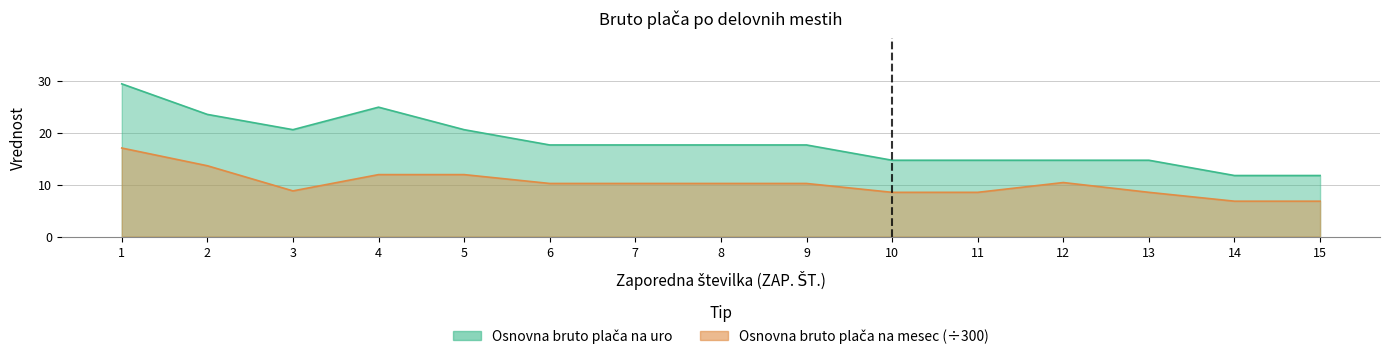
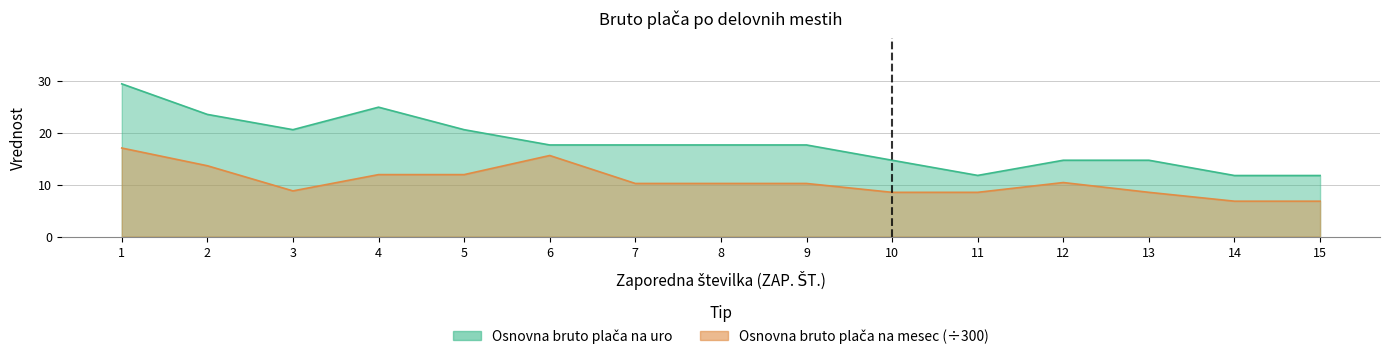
  {
    "Osnovna bruto plača na uro": {
      "1": 29,
      "2": 24,
      "3": 21,
      "4": 25,
      "5": 21,
      "6": 18,
      "7": 18,
      "8": 18,
      "9": 18,
      "10": 15,
-     "11": 15,
+     "11": 12,
      "12": 15,
      "13": 15,
      "14": 12,
      "15": 12
    },
    "Osnovna bruto plača na mesec (÷300)": {
      "1": 17,
      "2": 14,
      "3": 9,
      "4": 12,
      "5": 12,
-     "6": 10,
+     "6": 16,
      "7": 10,
      "8": 10,
      "9": 10,
      "10": 9,
      "11": 9,
      "12": 10,
      "13": 9,
      "14": 7,
      "15": 7
    }
  }
